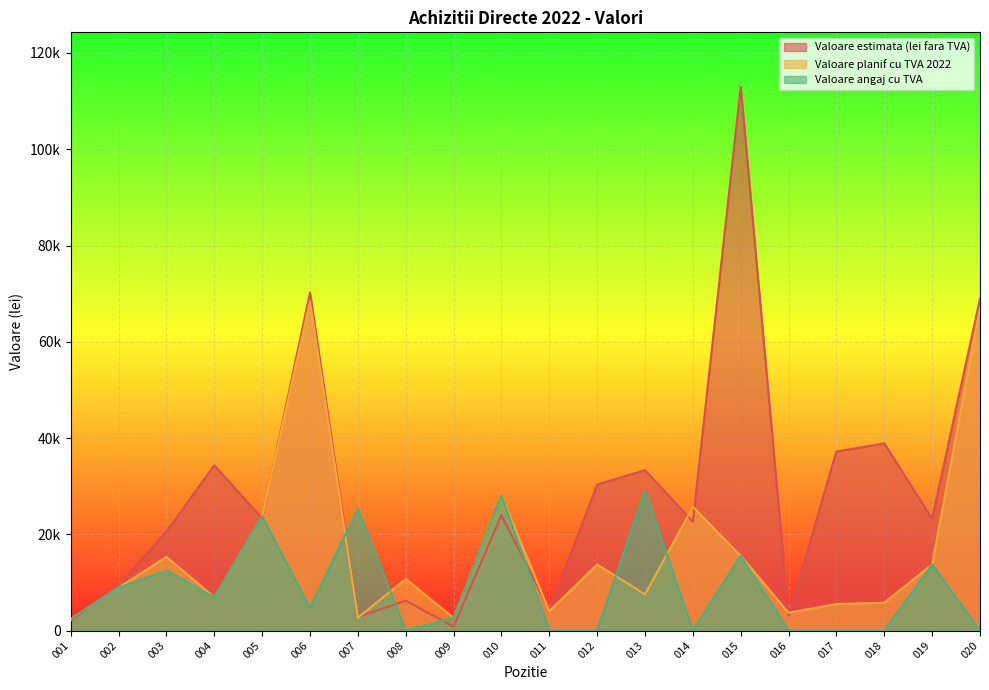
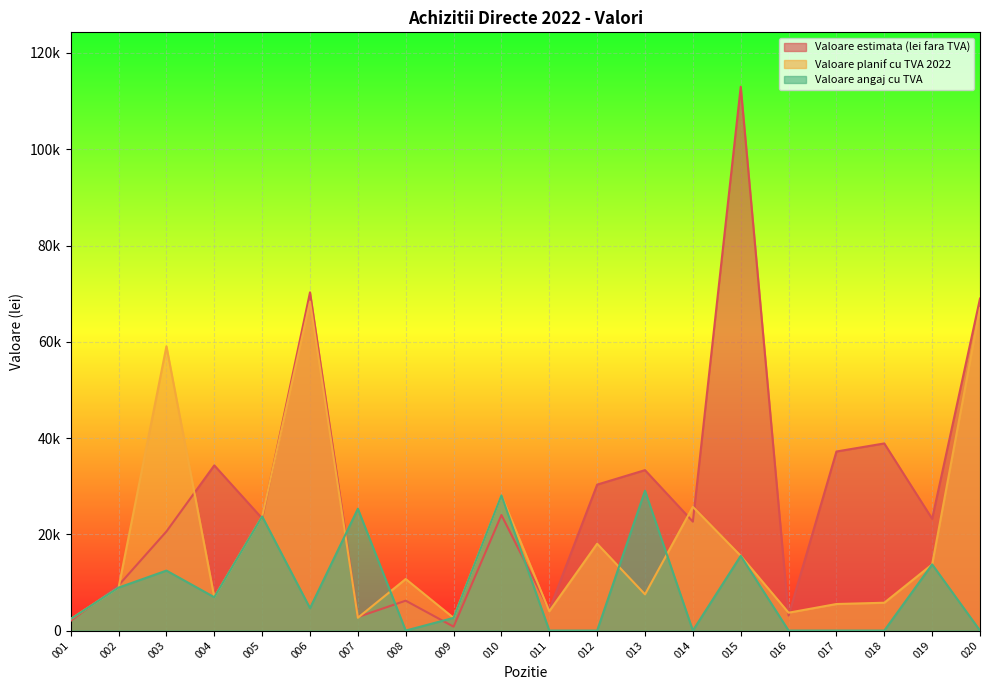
  {
    "Valoare estimata (lei fara TVA)": {
      "003": 21000,
      "004": 34000,
      "006": 70000,
      "008": 6000,
      "009": 1000,
      "010": 24000,
      "012": 30000,
      "013": 33000,
      "014": 23000,
      "015": 113000,
      "016": 3000,
      "017": 37000,
      "018": 39000,
      "019": 23000,
      "020": 69000
    },
    "Valoare planif cu TVA 2022": {
-     "003": 15000,
+     "003": 59000,
      "006": 68000,
      "008": 11000,
-     "012": 14000,
+     "012": 18000,
      "013": 8000,
      "014": 26000,
      "016": 4000,
      "017": 6000,
      "018": 6000,
      "020": 67000
    },
    "Valoare angaj cu TVA": {
      "003": 12000,
      "006": 5000,
      "007": 25000,
      "008": 0,
      "011": 0,
      "012": 0,
      "013": 29000,
      "014": 0,
      "016": 0,
      "017": 0,
      "018": 0,
      "020": 0
    }
  }
